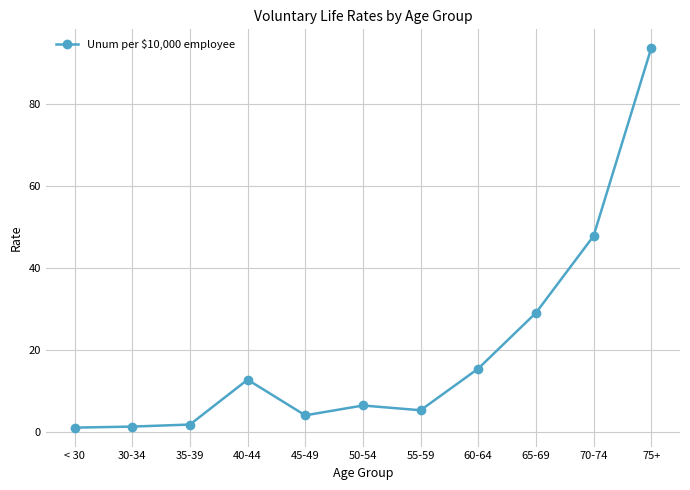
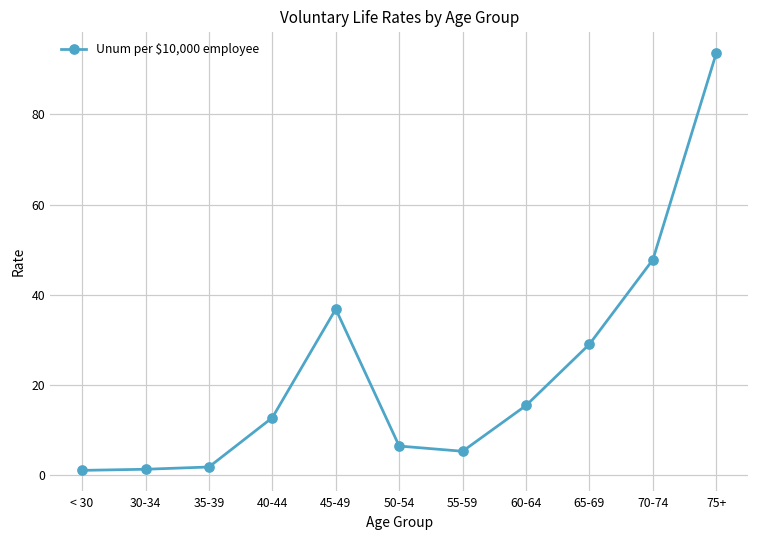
  {
    "< 30": 1,
    "30-34": 1,
    "35-39": 2,
    "40-44": 13,
-   "45-49": 4,
+   "45-49": 37,
    "50-54": 6,
    "55-59": 5,
    "60-64": 15,
    "65-69": 29,
    "70-74": 48,
    "75+": 94
  }
